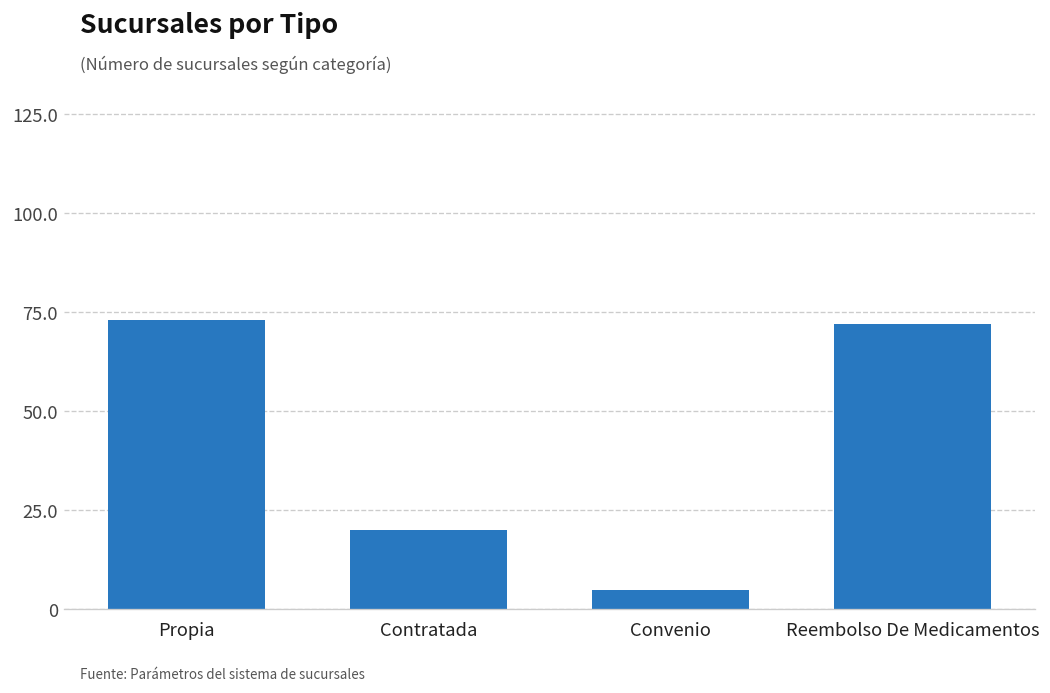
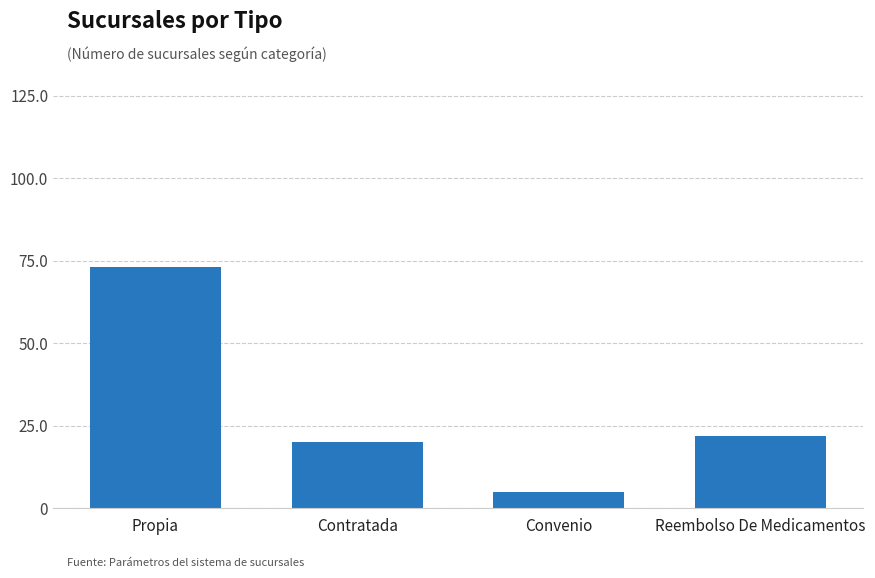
  {
    "Propia": 73,
    "Contratada": 20,
    "Convenio": 5,
-   "Reembolso De Medicamentos": 72
+   "Reembolso De Medicamentos": 22
  }
